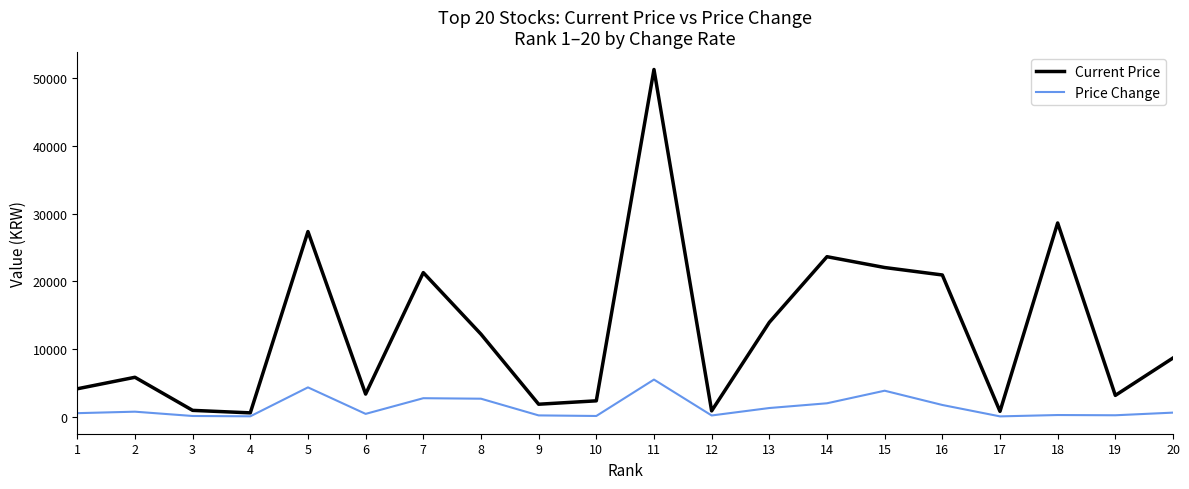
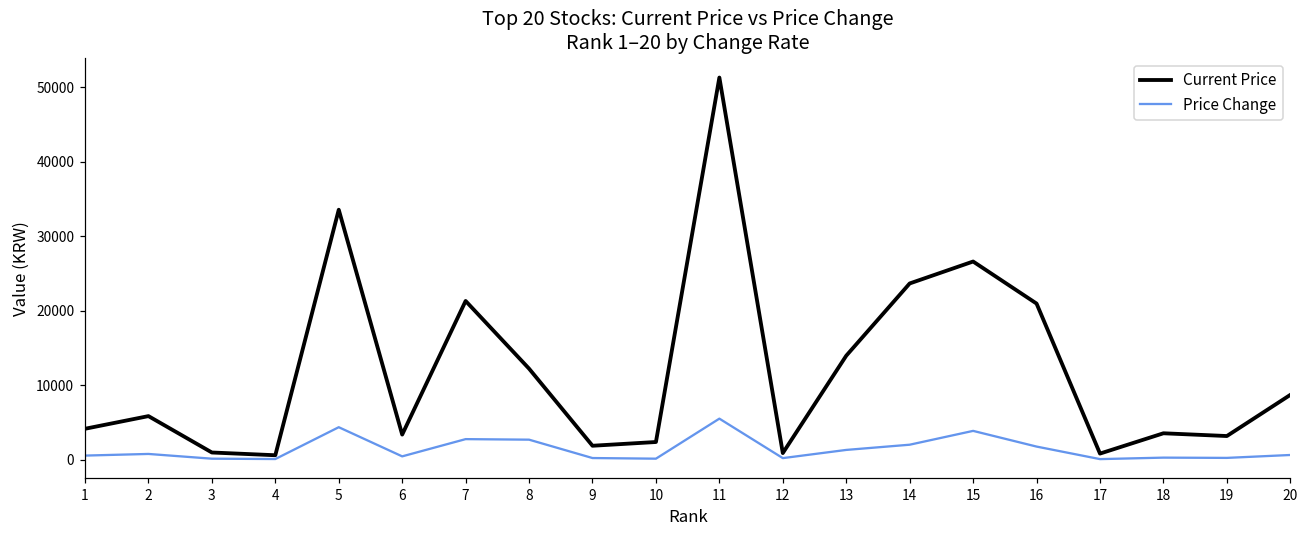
  {
    "Current Price": {
      "1": 4000,
      "2": 6000,
      "3": 1000,
      "4": 1000,
-     "5": 27000,
+     "5": 34000,
      "6": 3000,
      "7": 21000,
      "8": 12000,
      "9": 2000,
      "10": 2000,
      "11": 51000,
      "12": 1000,
      "13": 14000,
      "14": 24000,
-     "15": 22000,
+     "15": 27000,
      "16": 21000,
      "17": 1000,
-     "18": 29000,
+     "18": 4000,
      "19": 3000,
      "20": 9000
    },
    "Price Change": {
      "1": 1000,
      "2": 1000,
      "3": 0,
      "4": 0,
      "5": 4000,
      "6": 0,
      "7": 3000,
      "8": 3000,
      "9": 0,
      "10": 0,
      "11": 6000,
      "12": 0,
      "13": 1000,
      "14": 2000,
      "15": 4000,
      "16": 2000,
      "17": 0,
      "18": 0,
      "19": 0,
      "20": 1000
    }
  }
